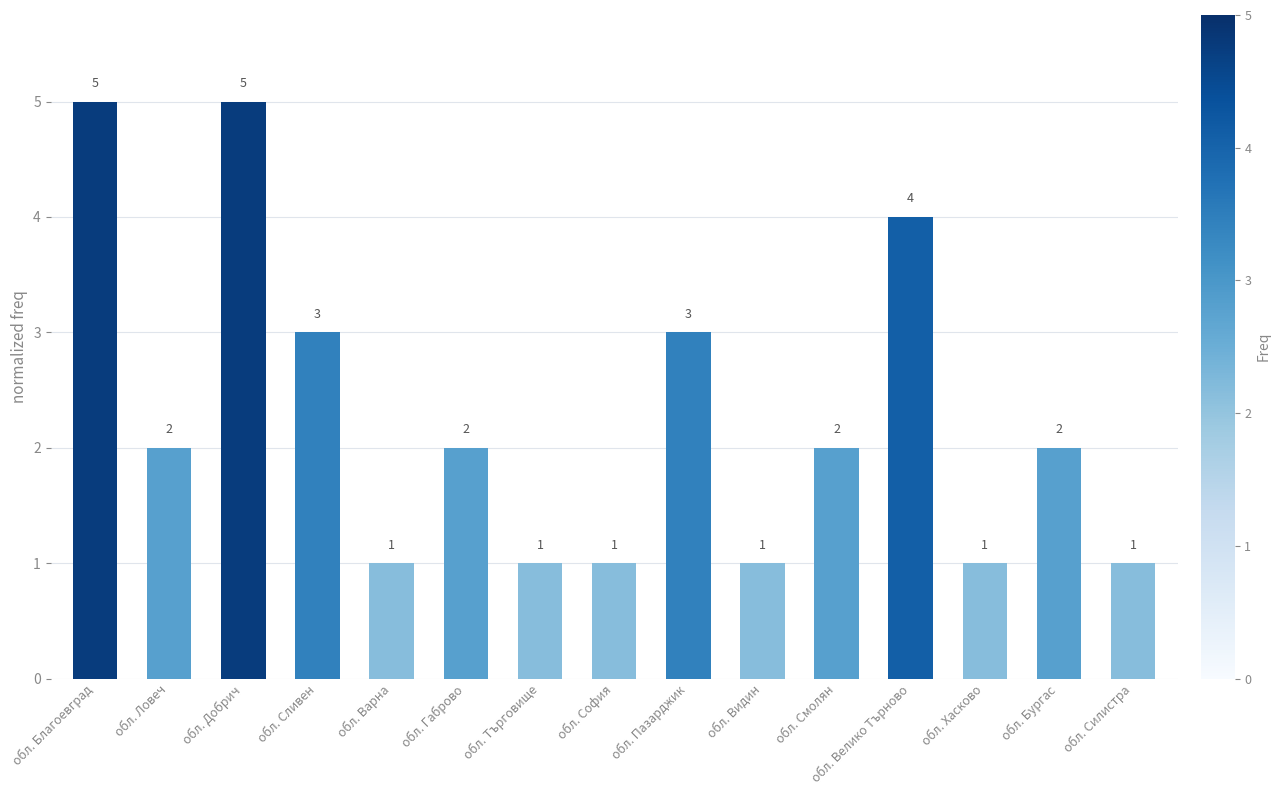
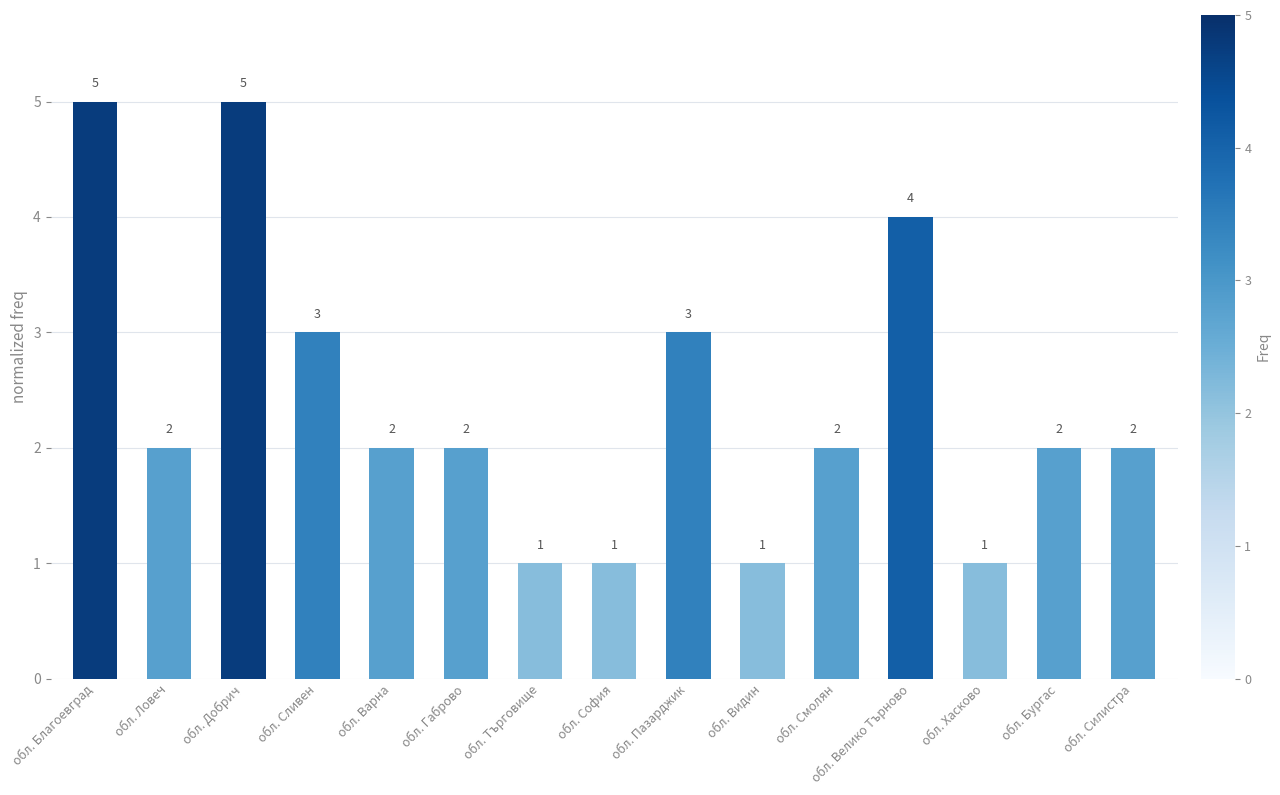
  {
    "обл. Благоевград": 5,
    "обл. Ловеч": 2,
    "обл. Добрич": 5,
    "обл. Сливен": 3,
-   "обл. Варна": 1,
+   "обл. Варна": 2,
    "обл. Габрово": 2,
    "обл. Търговище": 1,
    "обл. София": 1,
    "обл. Пазарджик": 3,
    "обл. Видин": 1,
    "обл. Смолян": 2,
    "обл. Велико Търново": 4,
    "обл. Хасково": 1,
    "обл. Бургас": 2,
-   "обл. Силистра": 1
+   "обл. Силистра": 2
  }
